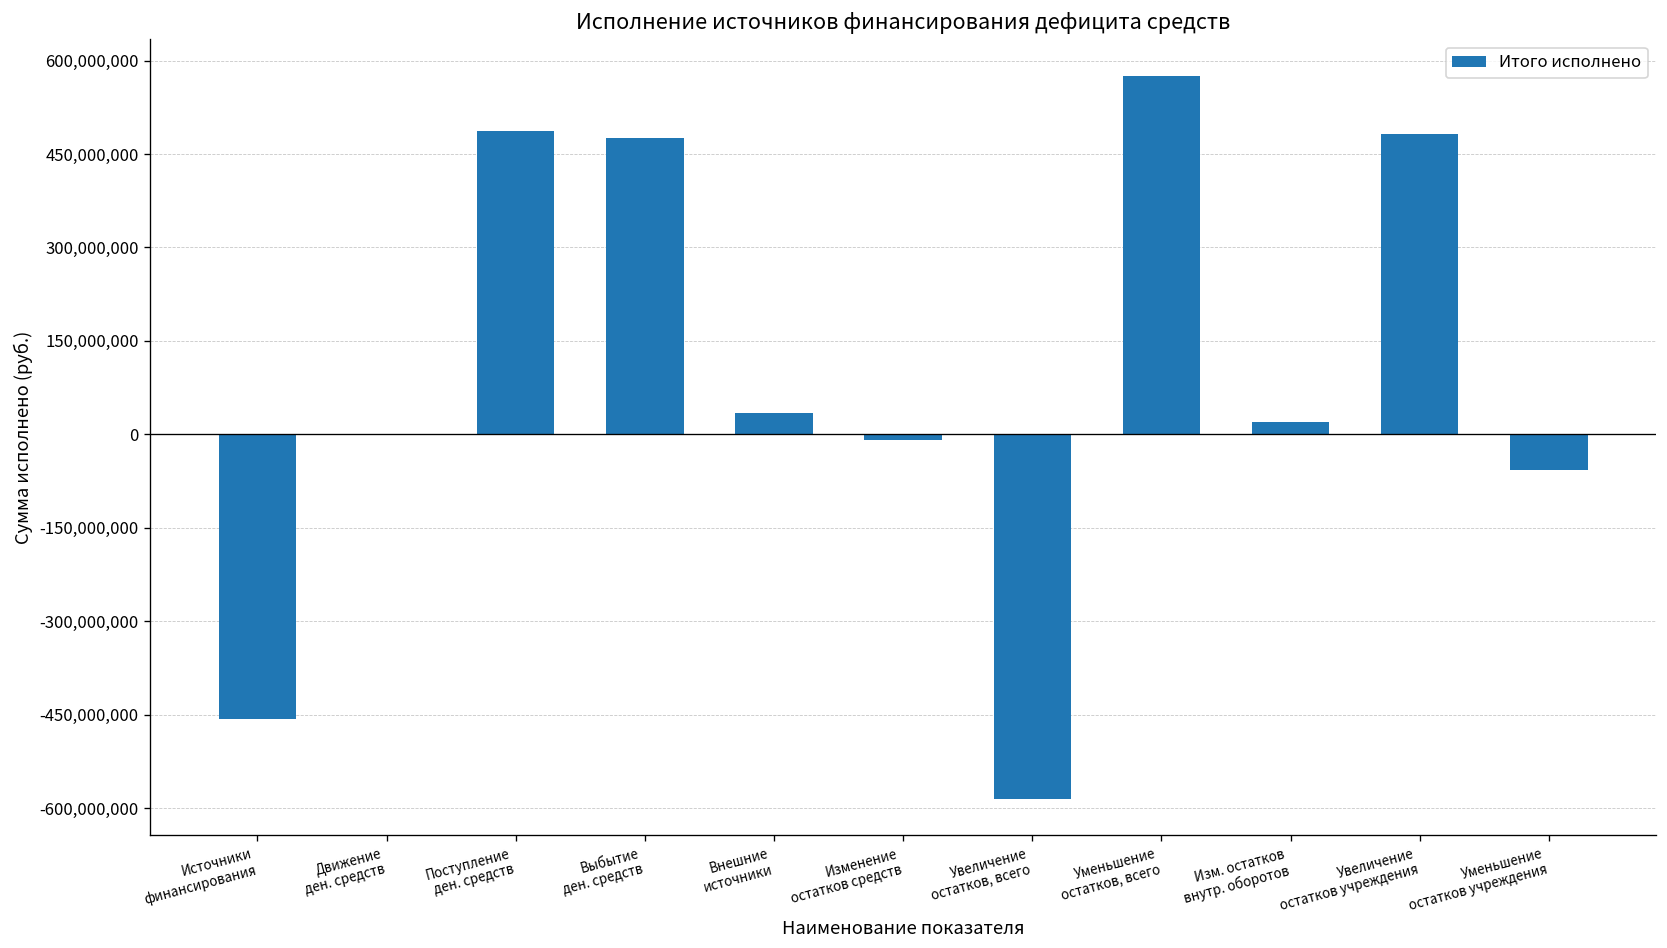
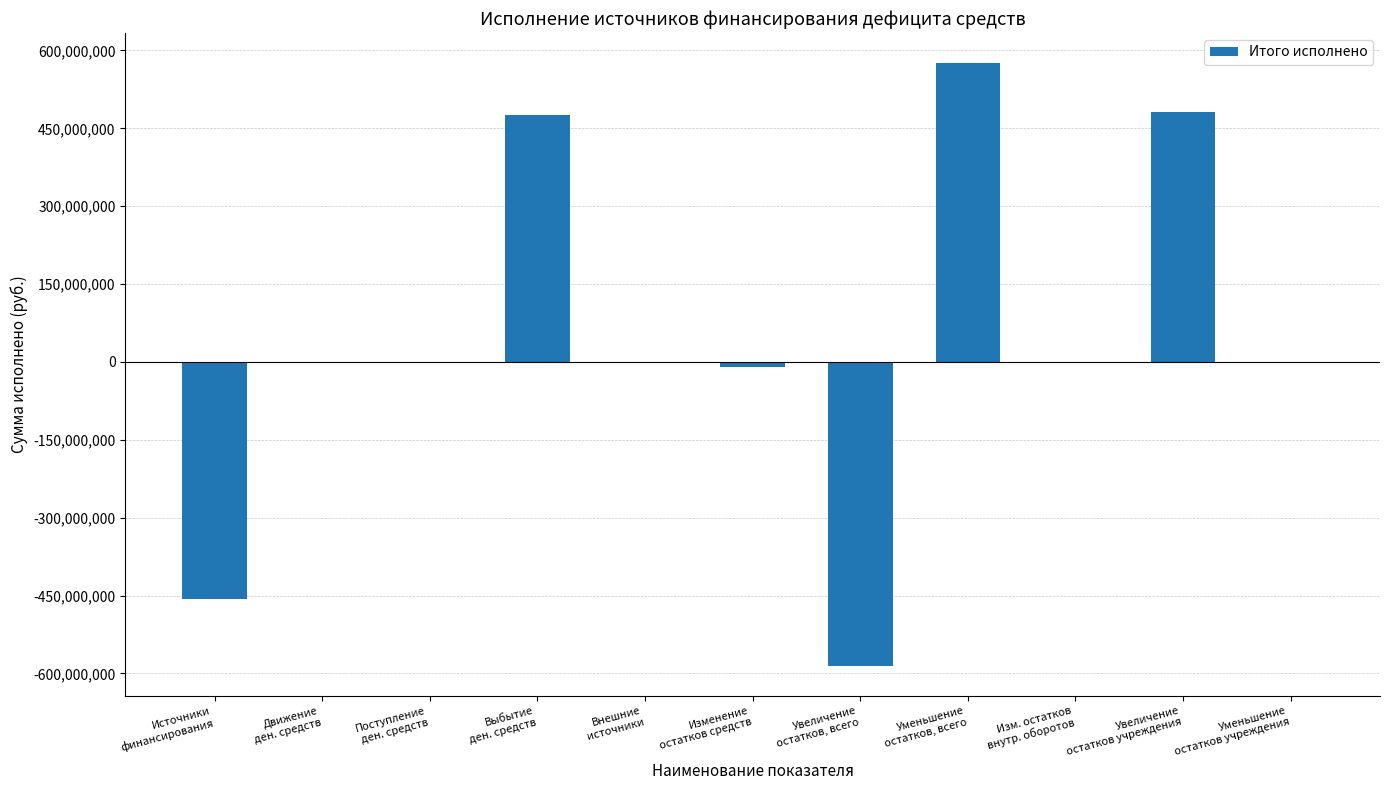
  {
    "Источники финансирования": "-460,000,000",
-   "Поступление ден. средств": "490,000,000",
+   "Поступление ден. средств": "0",
    "Выбытие ден. средств": "480,000,000",
-   "Внешние источники": "30,000,000",
+   "Внешние источники": "0",
    "Изменение остатков средств": "-10,000,000",
    "Увеличение остатков, всего": "-590,000,000",
    "Уменьшение остатков, всего": "580,000,000",
-   "Изм. остатков внутр. оборотов": "20,000,000",
+   "Изм. остатков внутр. оборотов": "0",
    "Увеличение остатков учреждения": "480,000,000",
-   "Уменьшение остатков учреждения": "-60,000,000"
+   "Уменьшение остатков учреждения": "0"
  }
